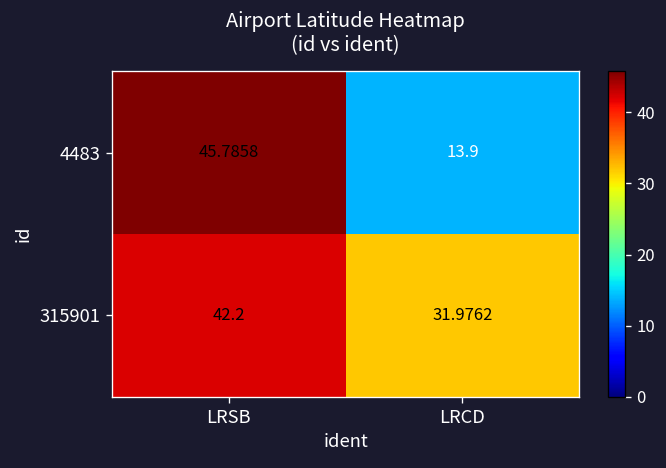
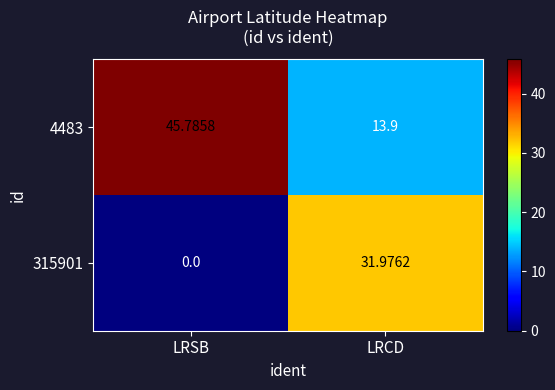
  {
    "4483": {
      "LRSB": 45.7858,
      "LRCD": 13.9
    },
    "315901": {
-     "LRSB": 42.2,
+     "LRSB": 0.0,
      "LRCD": 31.9762
    }
  }
